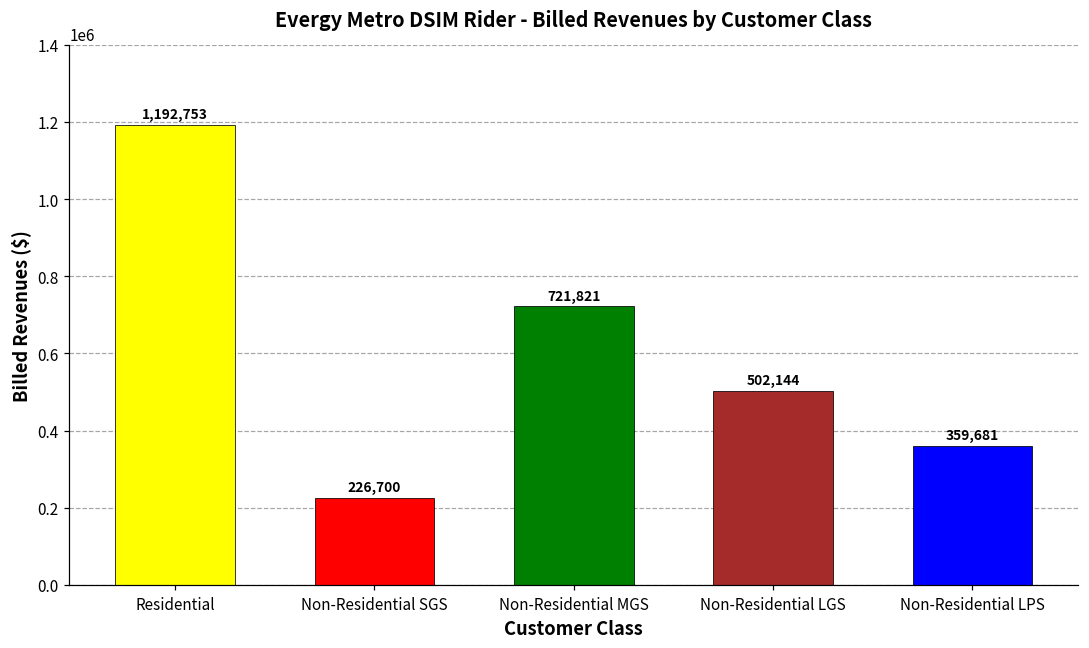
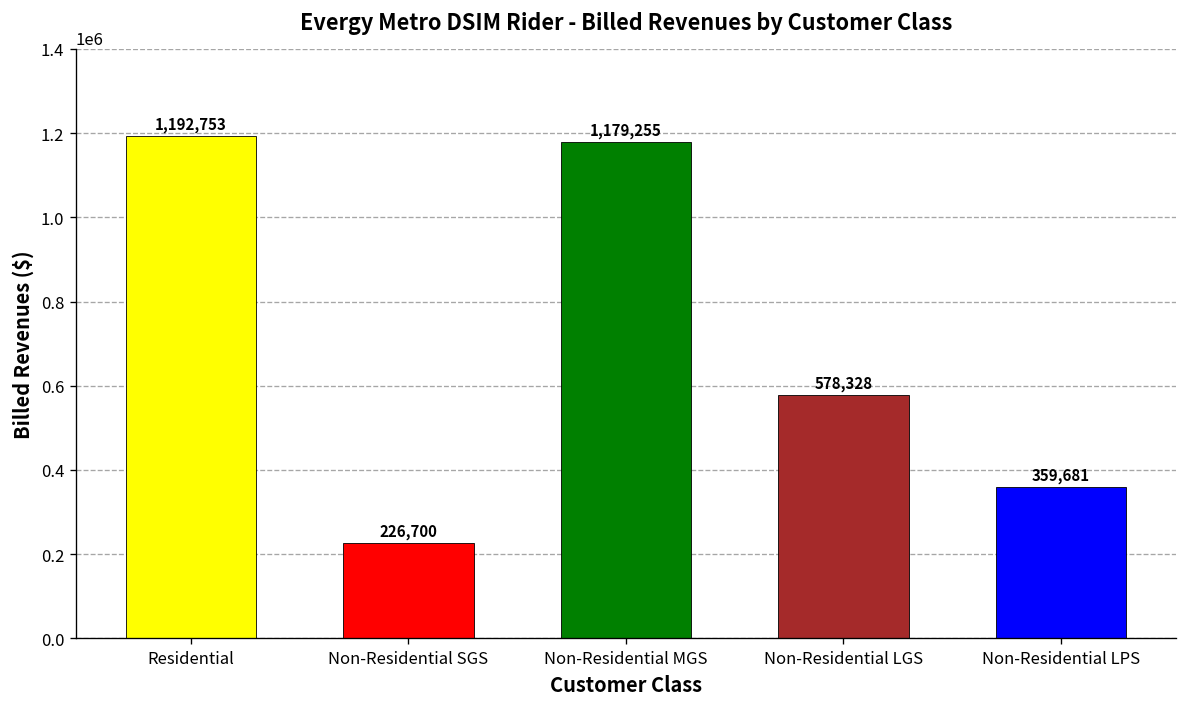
  {
    "Residential": "1,192,753",
    "Non-Residential SGS": "226,700",
-   "Non-Residential MGS": "721,821",
-   "Non-Residential LGS": "502,144",
+   "Non-Residential MGS": "1,179,255",
+   "Non-Residential LGS": "578,328",
    "Non-Residential LPS": "359,681"
  }
